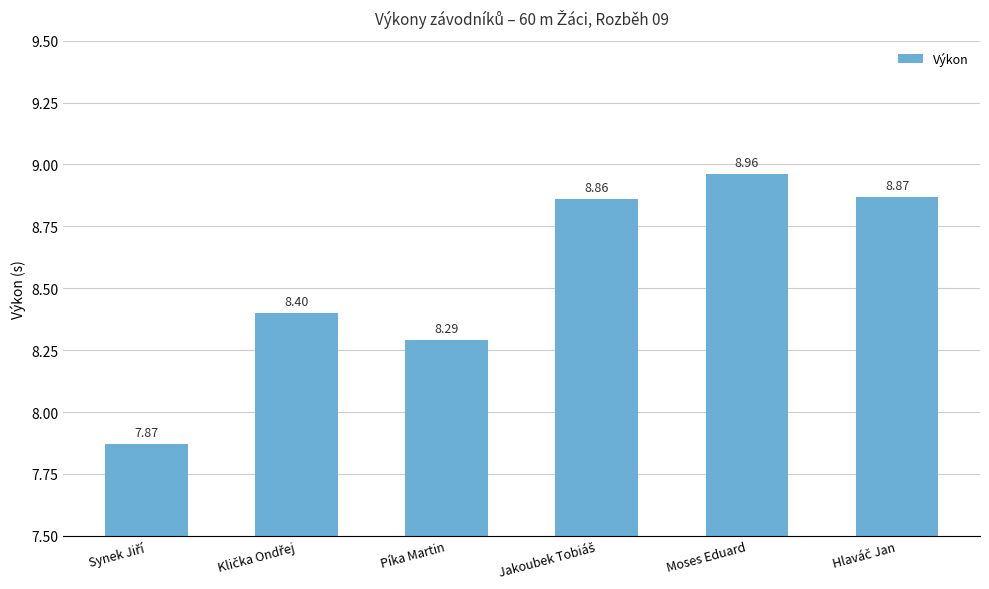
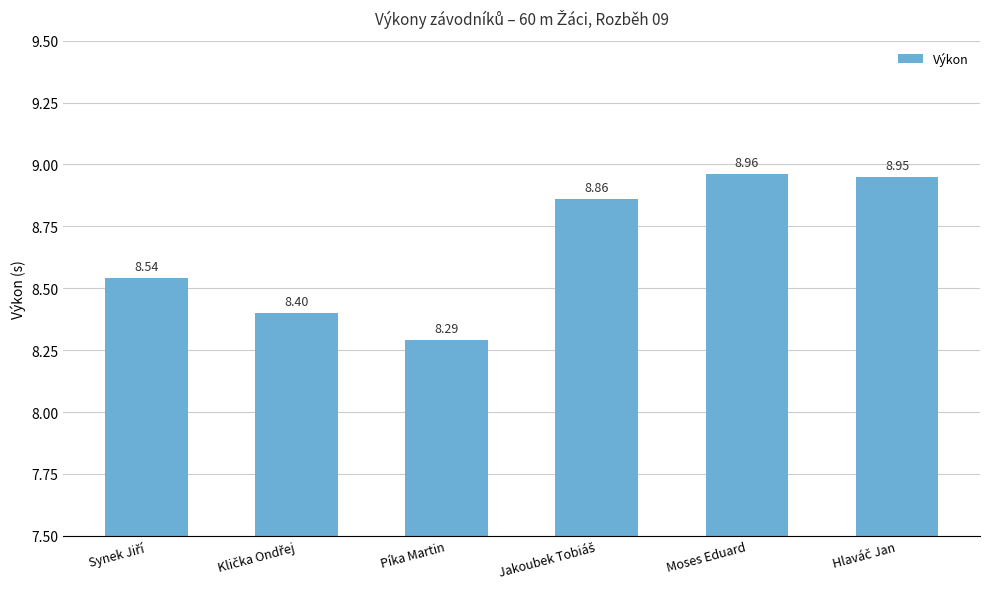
  {
-   "Synek Jiří": 7.87,
+   "Synek Jiří": 8.54,
    "Klička Ondřej": 8.40,
    "Píka Martin": 8.29,
    "Jakoubek Tobiáš": 8.86,
    "Moses Eduard": 8.96,
-   "Hlaváč Jan": 8.87
+   "Hlaváč Jan": 8.95
  }
